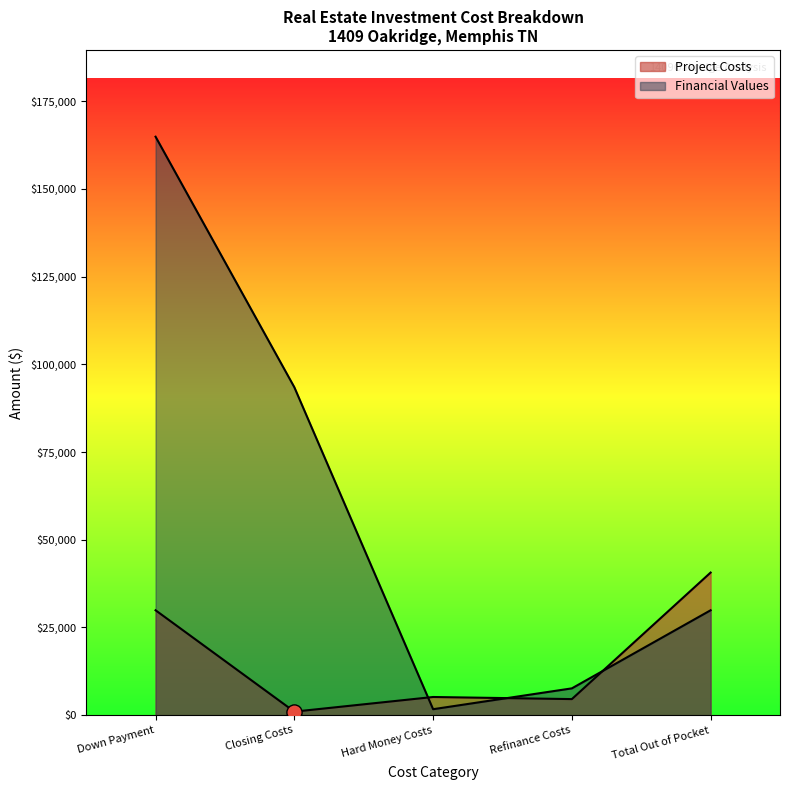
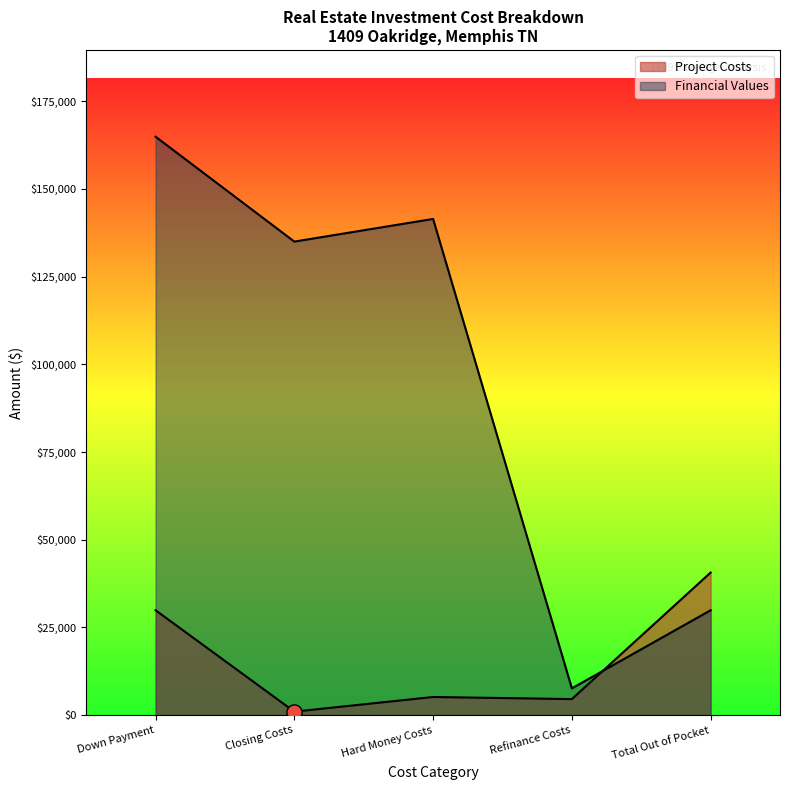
  {
    "Financial Values": {
      "Down Payment": "$165,000",
-     "Closing Costs": "$93,000",
-     "Hard Money Costs": "$2,000",
+     "Closing Costs": "$135,000",
+     "Hard Money Costs": "$141,000",
      "Refinance Costs": "$8,000",
      "Total Out of Pocket": "$30,000"
    }
  }
